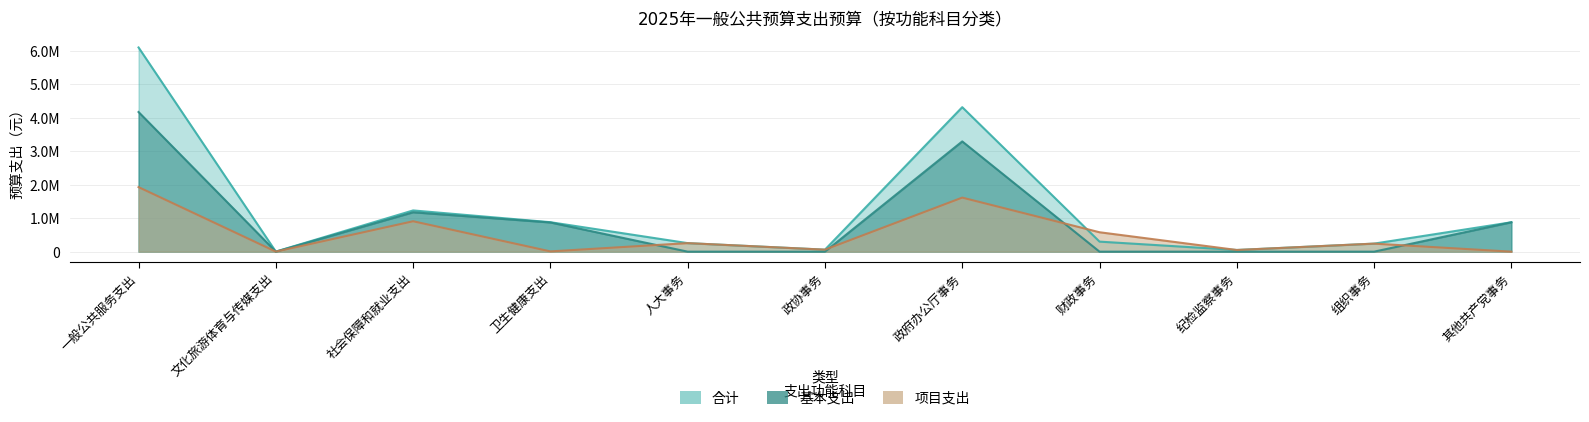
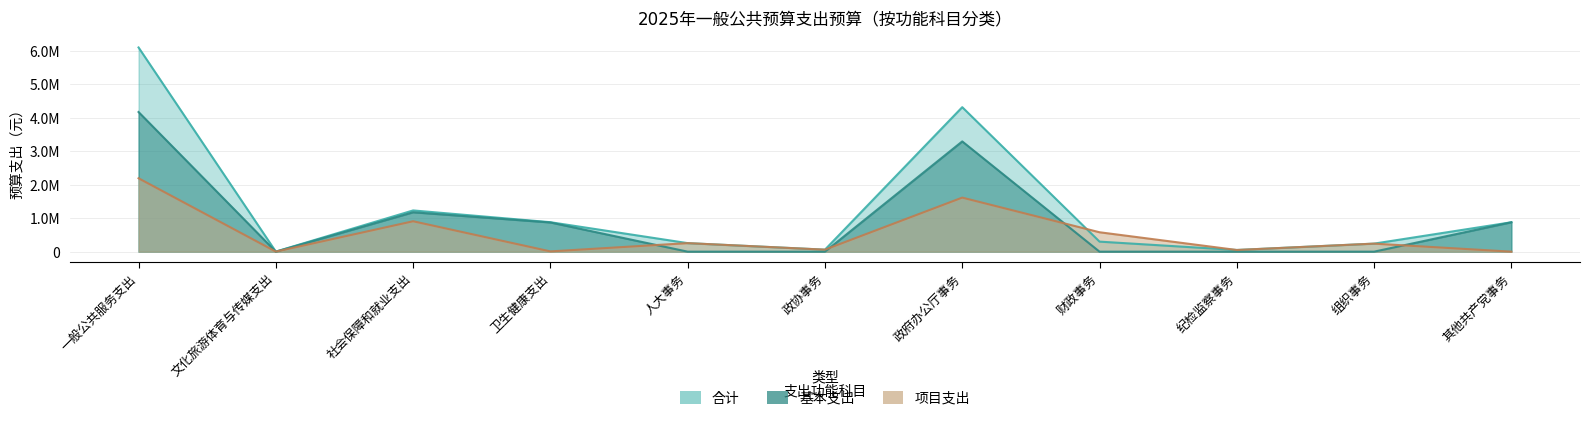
  {
    "项目支出": {
-     "一般公共服务支出": 1900000,
+     "一般公共服务支出": 2200000,
      "社会保障和就业支出": 900000,
      "卫生健康支出": 0,
      "政府办公厅事务": 1600000,
      "财政事务": 600000,
      "其他共产党事务": 0
    }
  }
